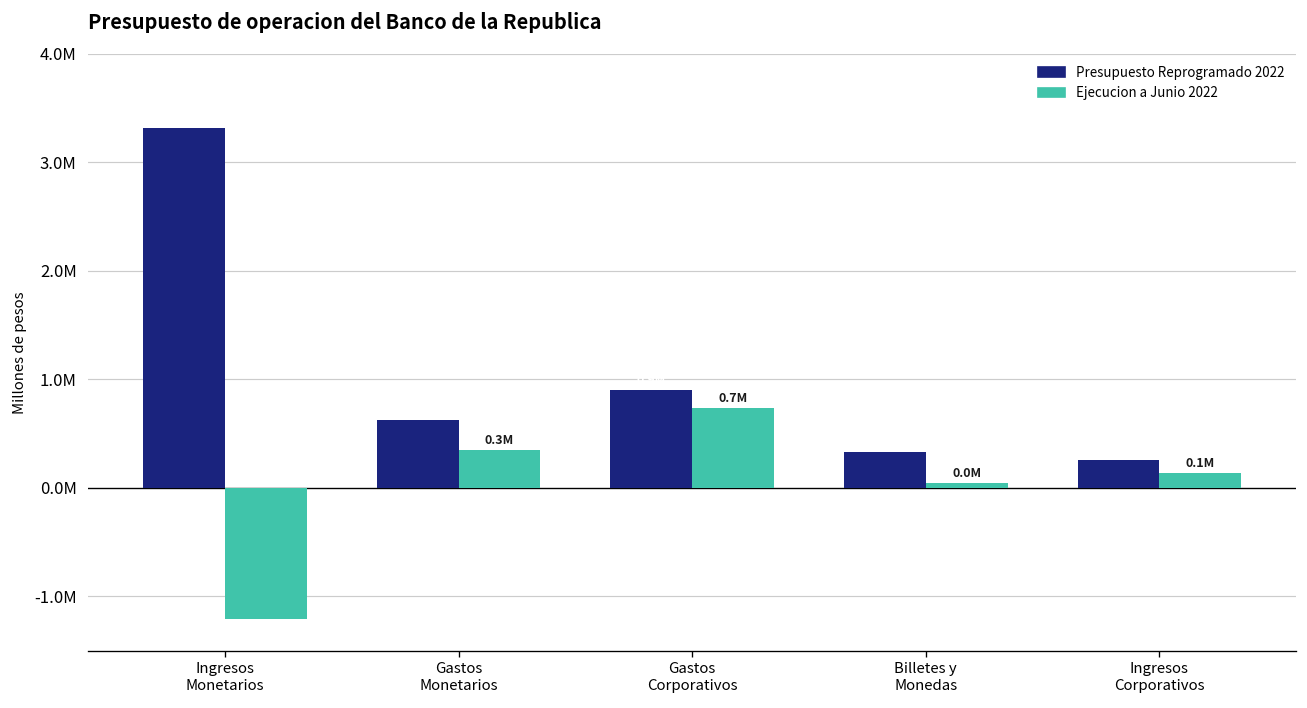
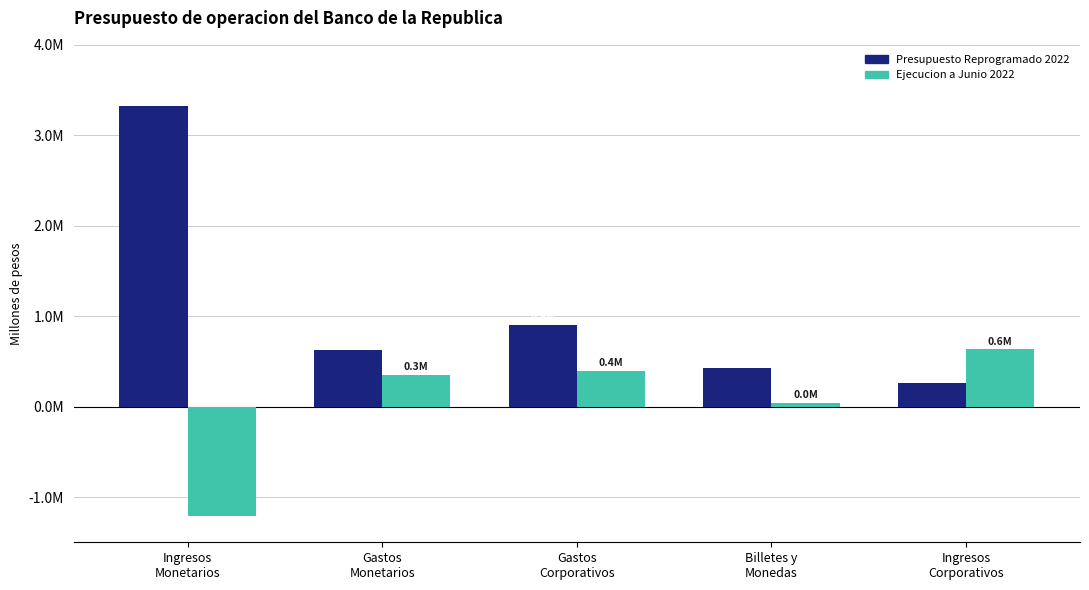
  {
    "Presupuesto Reprogramado 2022": {
      "Ingresos Monetarios": "3300000",
      "Gastos Monetarios": "600000",
      "Gastos Corporativos": "900000",
-     "Billetes y Monedas": "300000",
+     "Billetes y Monedas": "400000",
      "Ingresos Corporativos": "300000"
    },
    "Ejecucion a Junio 2022": {
      "Gastos Monetarios": "0.3M",
-     "Gastos Corporativos": "0.7M",
-     "Ingresos Corporativos": "0.1M"
+     "Gastos Corporativos": "0.4M",
+     "Ingresos Corporativos": "0.6M"
    }
  }
